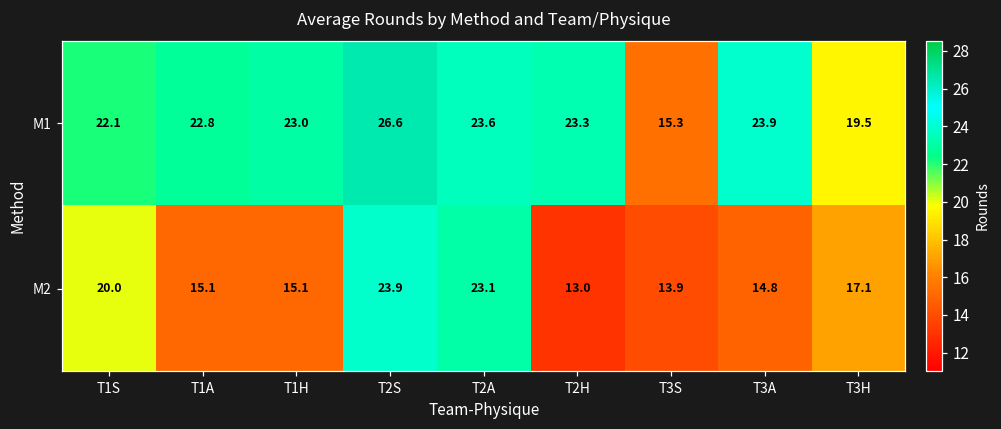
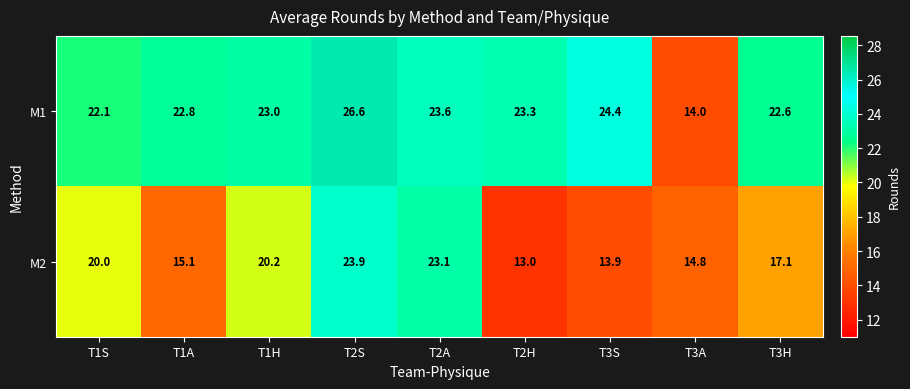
  {
    "M1": {
      "T1S": 22.1,
      "T1A": 22.8,
      "T1H": 23.0,
      "T2S": 26.6,
      "T2A": 23.6,
      "T2H": 23.3,
-     "T3S": 15.3,
-     "T3A": 23.9,
-     "T3H": 19.5
+     "T3S": 24.4,
+     "T3A": 14.0,
+     "T3H": 22.6
    },
    "M2": {
      "T1S": 20.0,
      "T1A": 15.1,
-     "T1H": 15.1,
+     "T1H": 20.2,
      "T2S": 23.9,
      "T2A": 23.1,
      "T2H": 13.0,
      "T3S": 13.9,
      "T3A": 14.8,
      "T3H": 17.1
    }
  }
